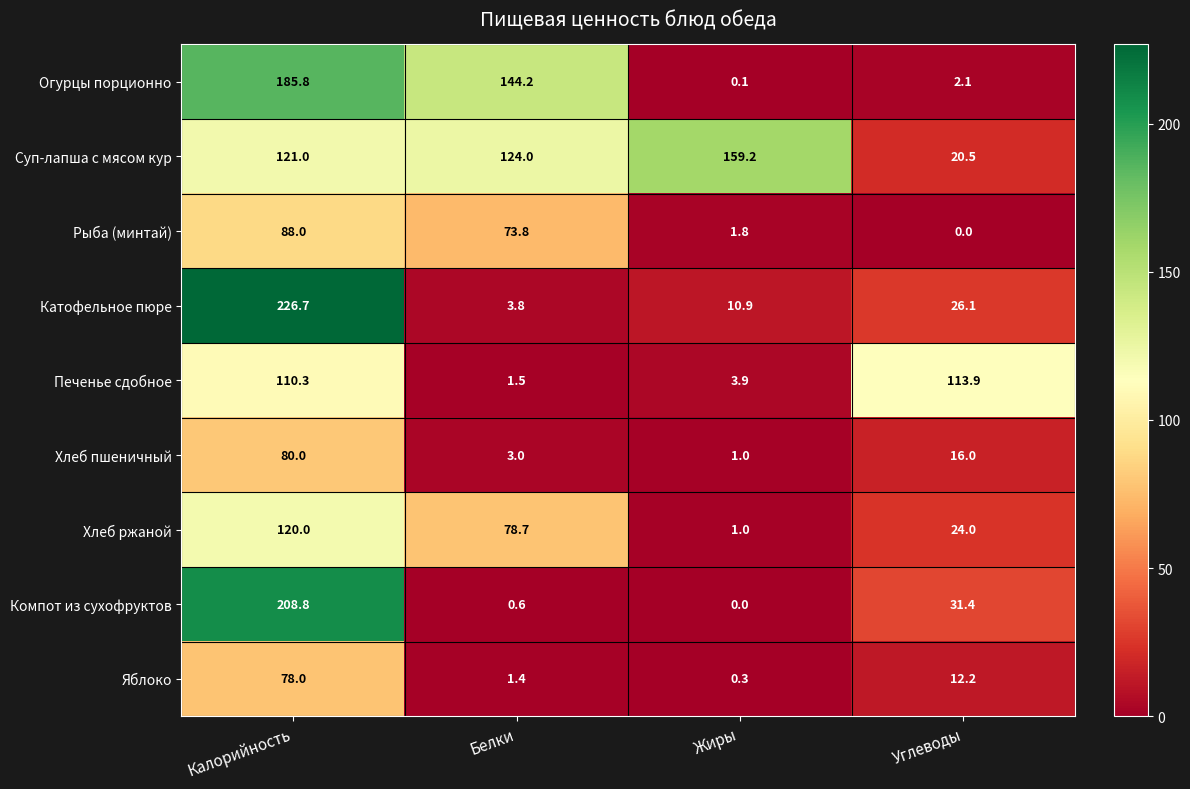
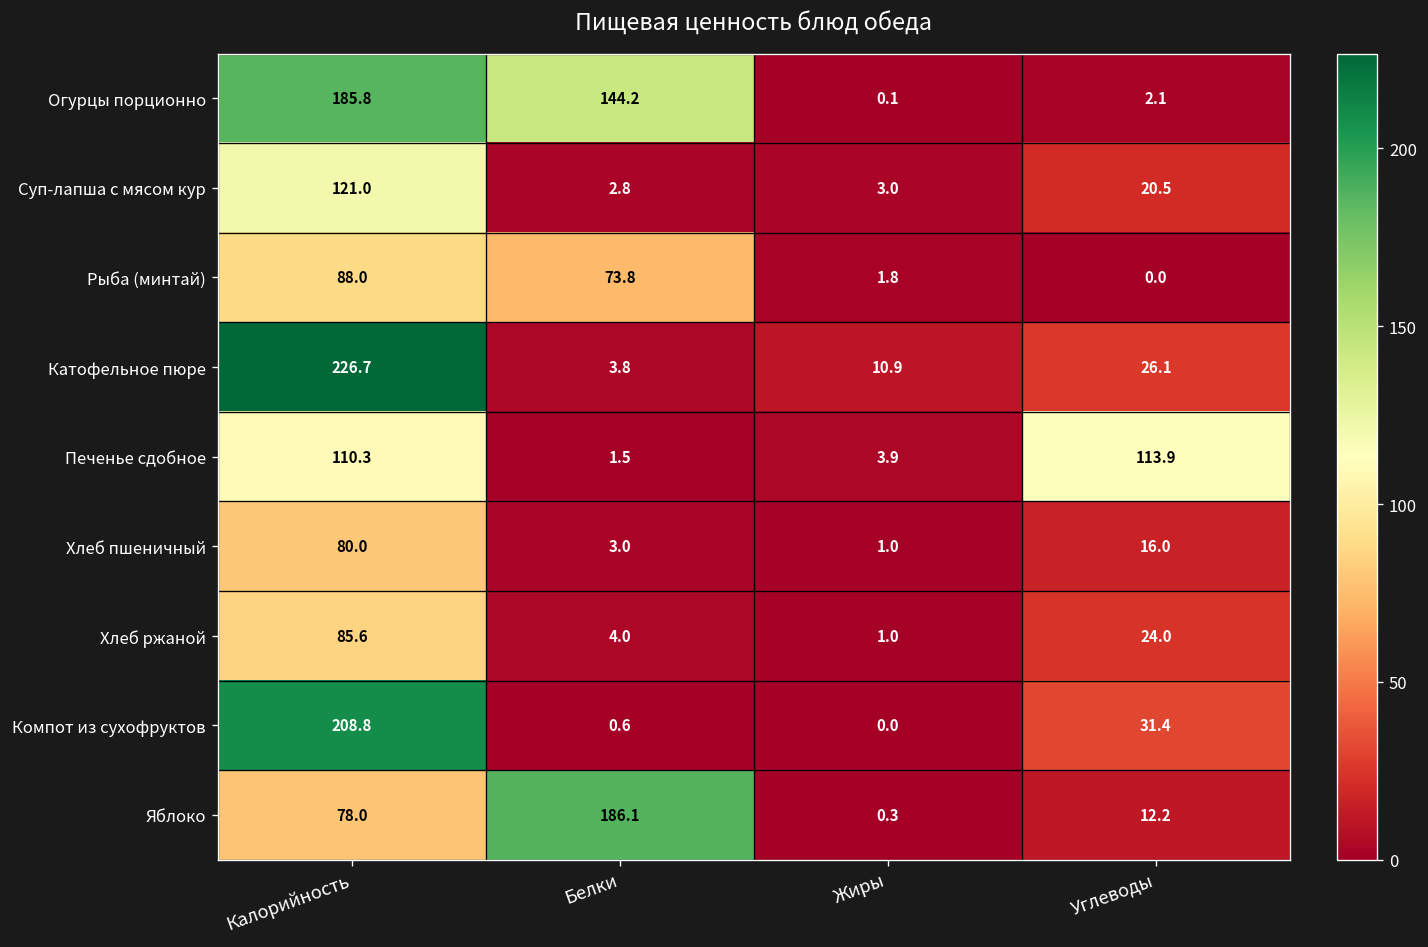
  {
    "Огурцы порционно": {
      "Калорийность": 185.8,
      "Белки": 144.2,
      "Жиры": 0.1,
      "Углеводы": 2.1
    },
    "Суп-лапша с мясом кур": {
      "Калорийность": 121.0,
-     "Белки": 124.0,
-     "Жиры": 159.2,
+     "Белки": 2.8,
+     "Жиры": 3.0,
      "Углеводы": 20.5
    },
    "Рыба (минтай)": {
      "Калорийность": 88.0,
      "Белки": 73.8,
      "Жиры": 1.8,
      "Углеводы": 0.0
    },
    "Катофельное пюре": {
      "Калорийность": 226.7,
      "Белки": 3.8,
      "Жиры": 10.9,
      "Углеводы": 26.1
    },
    "Печенье сдобное": {
      "Калорийность": 110.3,
      "Белки": 1.5,
      "Жиры": 3.9,
      "Углеводы": 113.9
    },
    "Хлеб пшеничный": {
      "Калорийность": 80.0,
      "Белки": 3.0,
      "Жиры": 1.0,
      "Углеводы": 16.0
    },
    "Хлеб ржаной": {
-     "Калорийность": 120.0,
-     "Белки": 78.7,
+     "Калорийность": 85.6,
+     "Белки": 4.0,
      "Жиры": 1.0,
      "Углеводы": 24.0
    },
    "Компот из сухофруктов": {
      "Калорийность": 208.8,
      "Белки": 0.6,
      "Жиры": 0.0,
      "Углеводы": 31.4
    },
    "Яблоко": {
      "Калорийность": 78.0,
-     "Белки": 1.4,
+     "Белки": 186.1,
      "Жиры": 0.3,
      "Углеводы": 12.2
    }
  }
